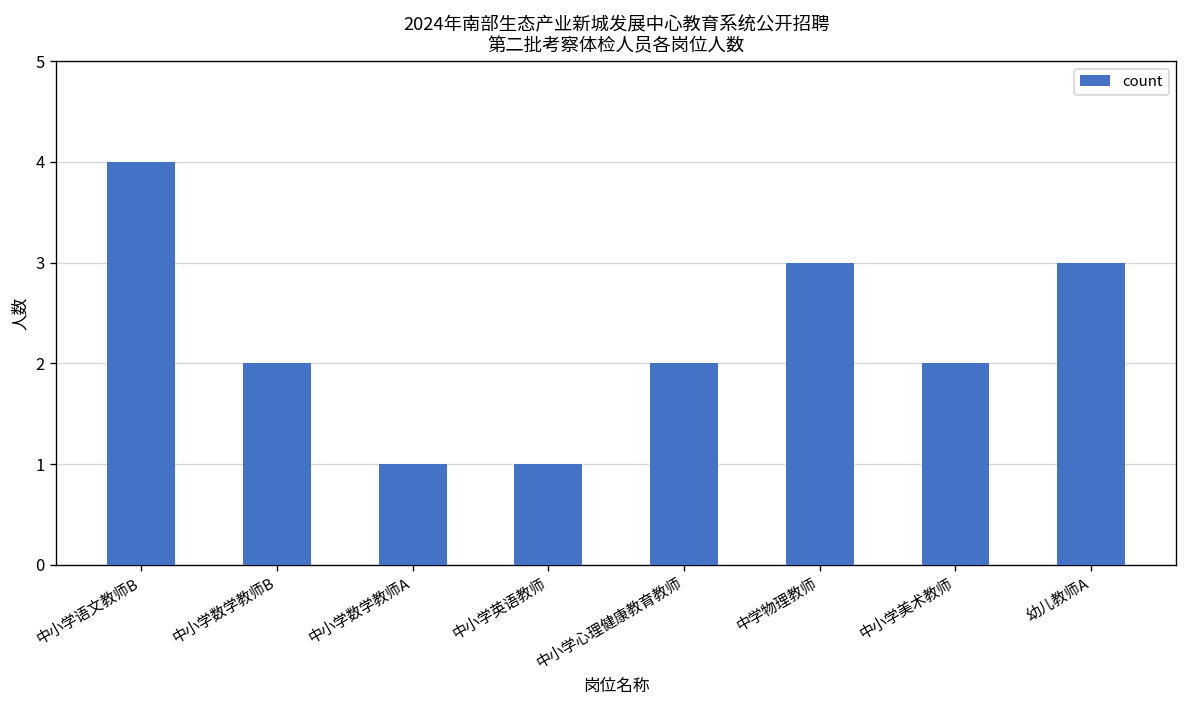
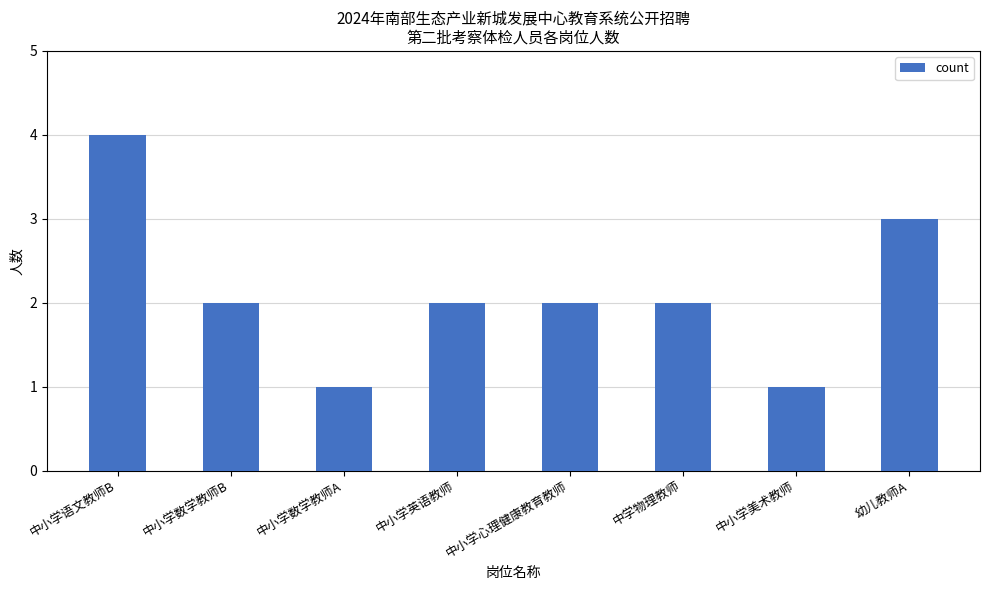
  {
    "中小学语文教师B": 4,
    "中小学数学教师B": 2,
    "中小学数学教师A": 1,
-   "中小学英语教师": 1,
+   "中小学英语教师": 2,
    "中小学心理健康教育教师": 2,
-   "中学物理教师": 3,
-   "中小学美术教师": 2,
+   "中学物理教师": 2,
+   "中小学美术教师": 1,
    "幼儿教师A": 3
  }
